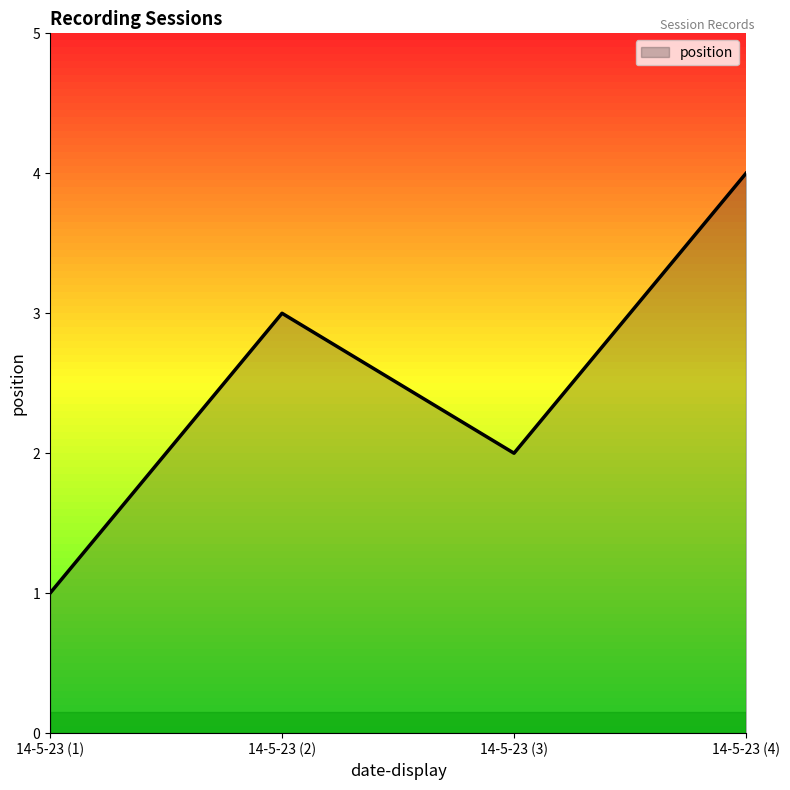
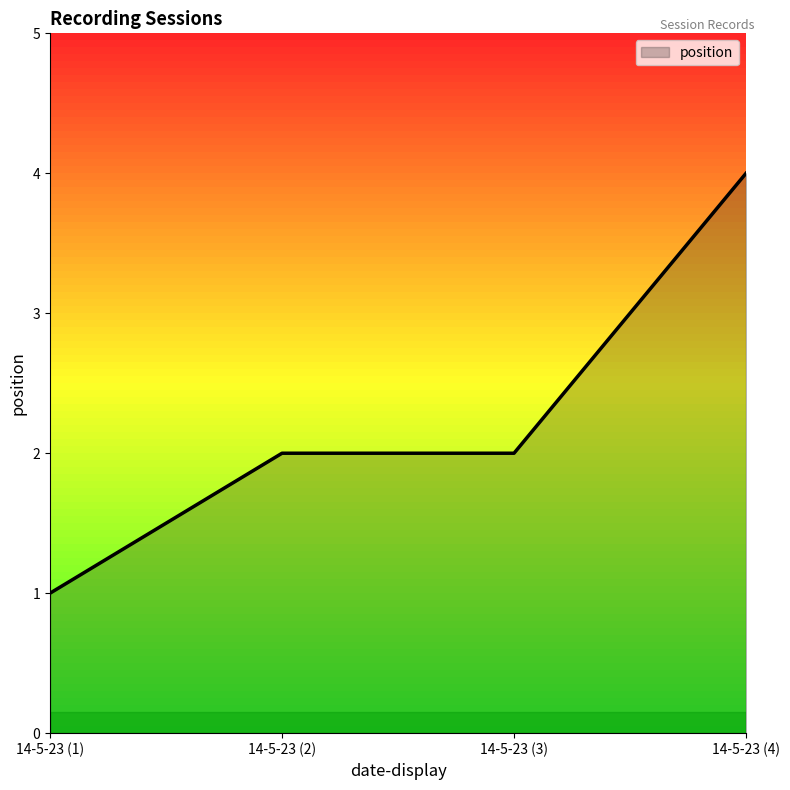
  {
    "14-5-23 (1)": 1,
-   "14-5-23 (2)": 3,
+   "14-5-23 (2)": 2,
    "14-5-23 (3)": 2,
    "14-5-23 (4)": 4
  }
